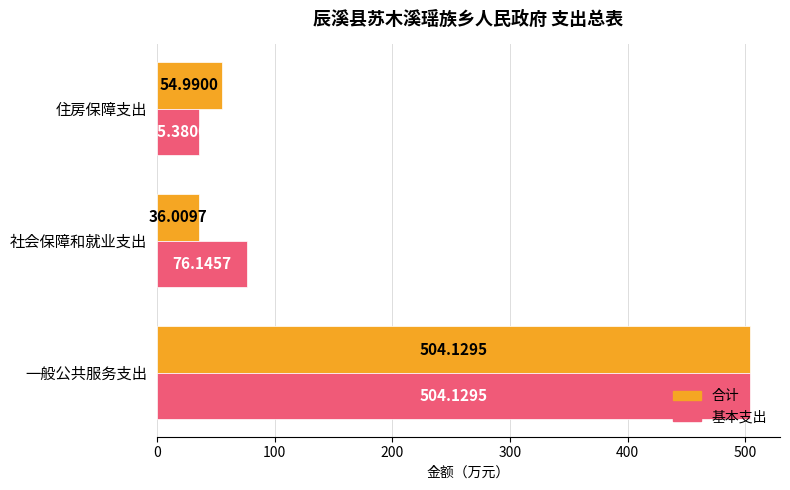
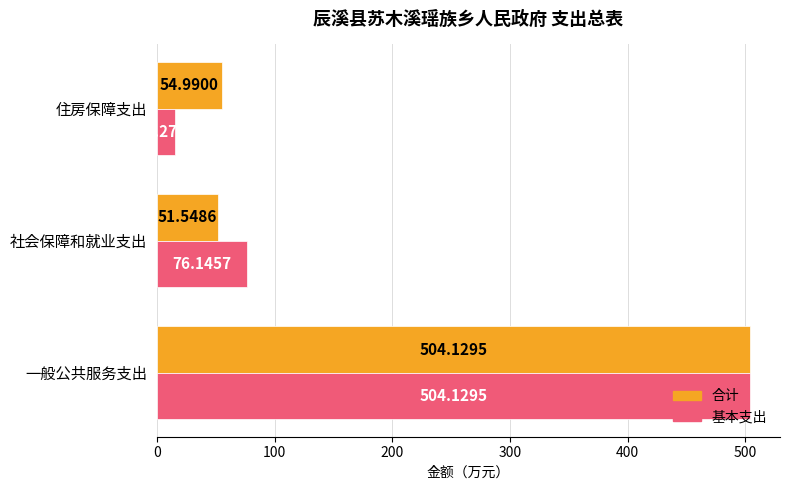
  {
    "合计": {
      "住房保障支出": 54.9900,
-     "社会保障和就业支出": 36.0097,
+     "社会保障和就业支出": 51.5486,
      "一般公共服务支出": 504.1295
    },
    "基本支出": {
-     "住房保障支出": 35
+     "住房保障支出": 15
    }
  }
